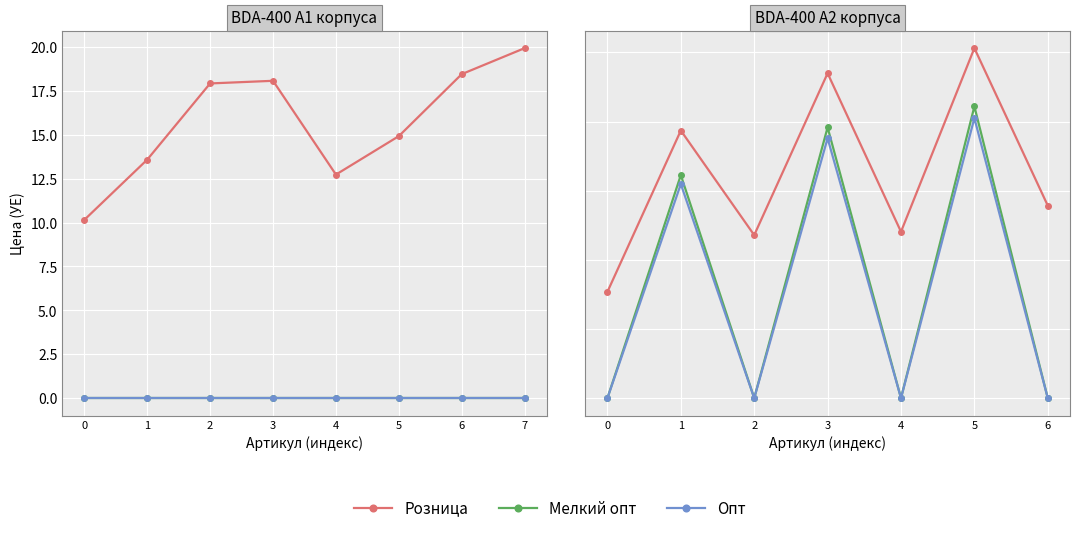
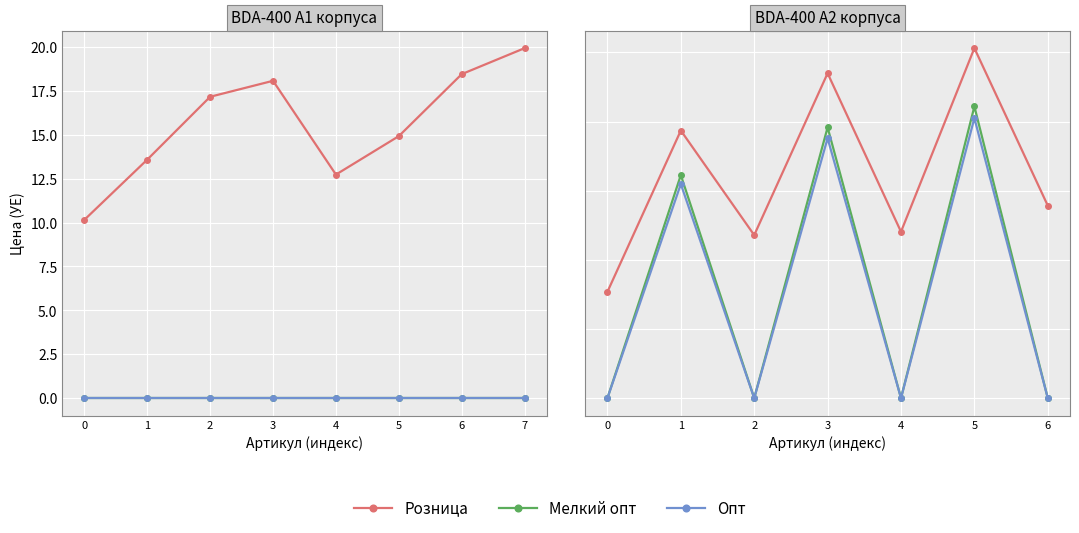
  {
    "BDA-400 A1 корпуса": {
      "Розница": {
        "0": 10.2,
        "1": 13.6,
-       "2": 17.9,
+       "2": 17.2,
        "3": 18.1,
        "4": 12.7,
        "5": 14.9,
        "6": 18.5,
        "7": 19.9
      },
      "Опт": {
        "0": 0.0,
        "1": 0.0,
        "2": 0.0,
        "3": 0.0,
        "4": 0.0,
        "5": 0.0,
        "6": 0.0,
        "7": 0.0
      }
    }
  }
